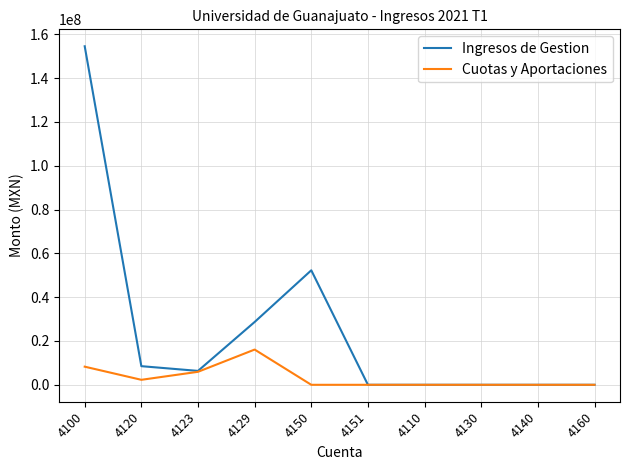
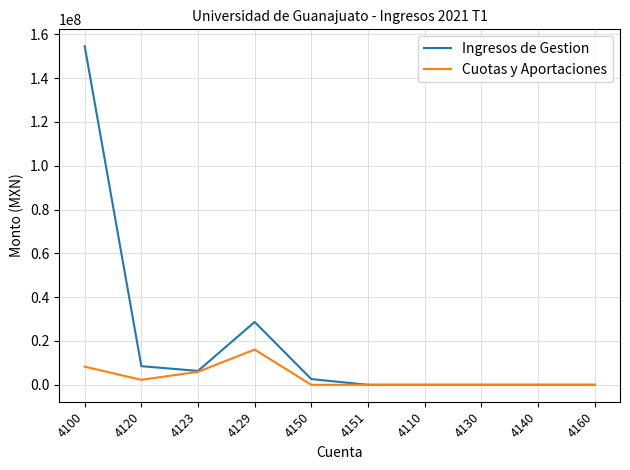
  {
    "Ingresos de Gestion": {
      "4100": 155000000,
      "4120": 9000000,
      "4129": 29000000,
-     "4150": 52000000
+     "4150": 3000000
    },
    "Cuotas y Aportaciones": {
      "4100": 8000000,
      "4120": 2000000,
      "4129": 16000000,
      "4150": 0
    }
  }
